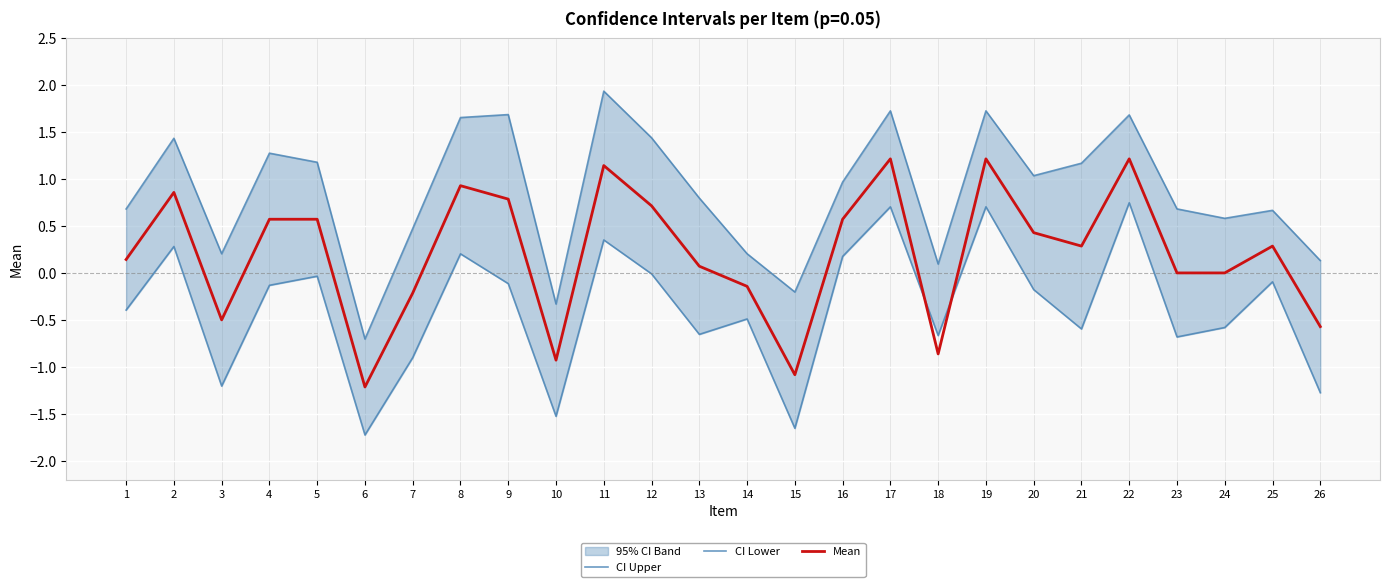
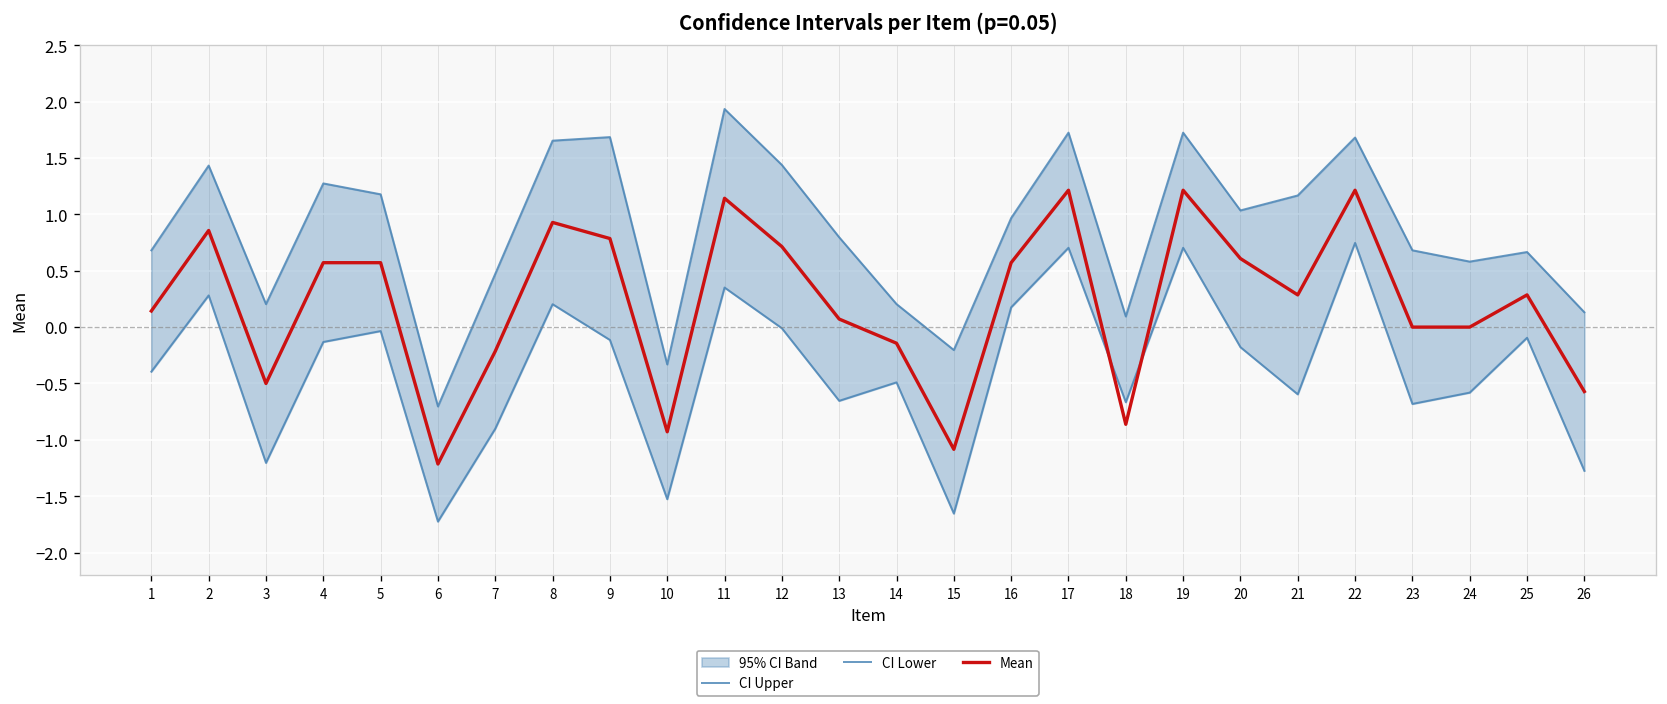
  {
    "Mean": {
      "1": 0.1,
      "2": 0.9,
      "3": -0.5,
      "4": 0.6,
      "5": 0.6,
      "6": -1.2,
      "7": -0.2,
      "8": 0.9,
      "9": 0.8,
      "10": -0.9,
      "11": 1.1,
      "12": 0.7,
      "13": 0.1,
      "14": -0.1,
      "15": -1.1,
      "16": 0.6,
      "17": 1.2,
      "18": -0.9,
      "19": 1.2,
-     "20": 0.4,
+     "20": 0.6,
      "21": 0.3,
      "22": 1.2,
      "23": 0.0,
      "24": 0.0,
      "25": 0.3,
      "26": -0.6
    }
  }
